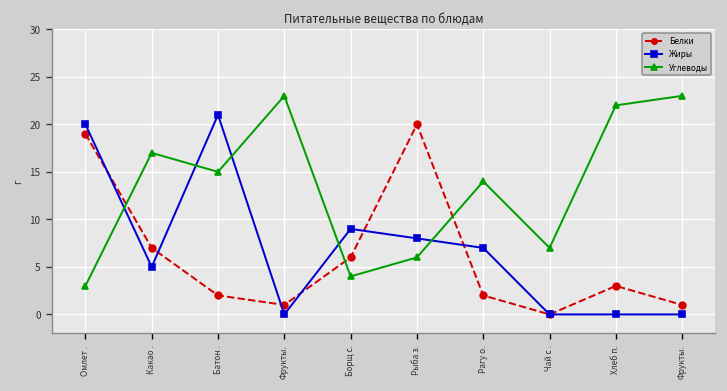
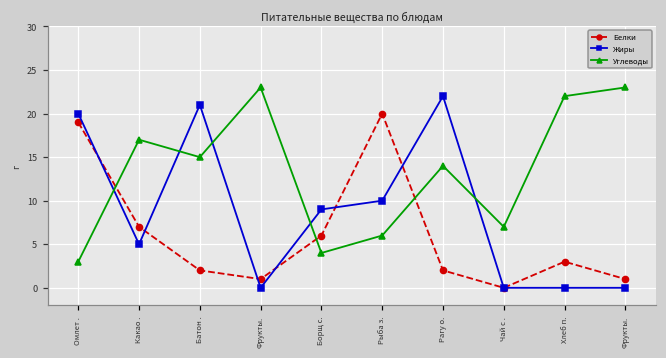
  {
    "Белки": {
      "Омлет .": 19,
      "Какао .": 7,
      "Батон .": 2,
      "Борщ с.": 6,
      "Рыба з.": 20,
      "Рагу о.": 2,
      "Хлеб п.": 3
    },
    "Жиры": {
      "Омлет .": 20,
      "Какао .": 5,
      "Батон .": 21,
      "Борщ с.": 9,
-     "Рыба з.": 8,
-     "Рагу о.": 7,
+     "Рыба з.": 10,
+     "Рагу о.": 22,
      "Хлеб п.": 0
    },
    "Углеводы": {
      "Омлет .": 3,
      "Какао .": 17,
      "Батон .": 15,
      "Борщ с.": 4,
      "Рыба з.": 6,
      "Рагу о.": 14,
      "Чай с .": 7,
      "Хлеб п.": 22
    }
  }
